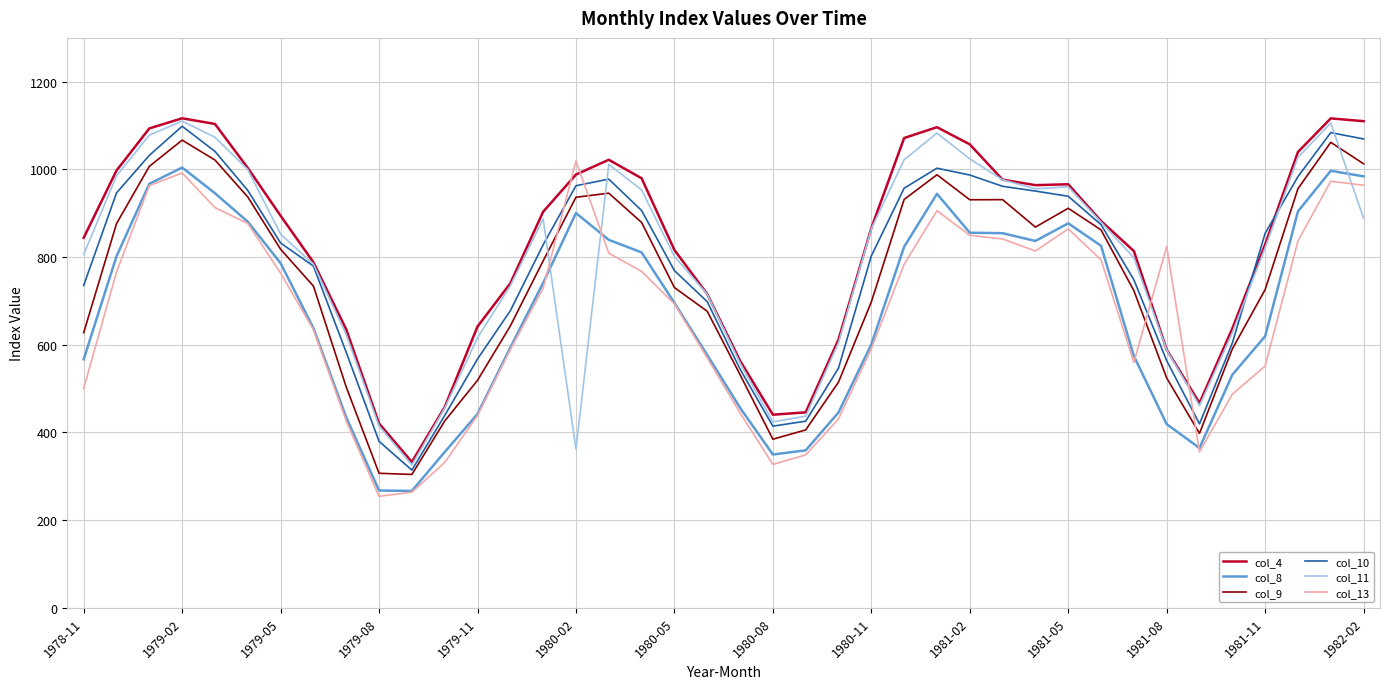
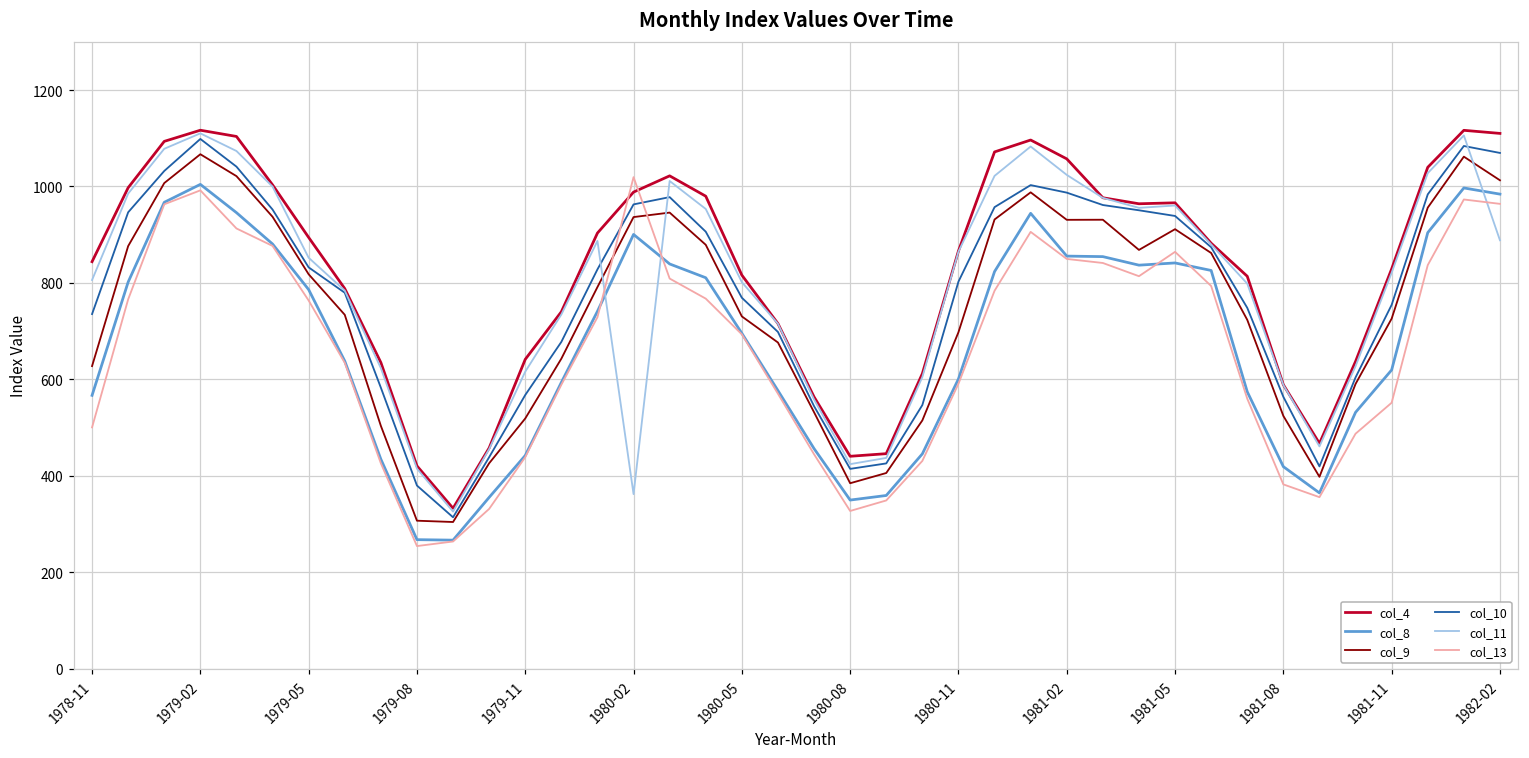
  {
    "col_4": {
      "1978-11": 840,
      "1979-02": 1120,
      "1979-05": 890,
      "1979-11": 640,
      "1980-02": 990,
      "1980-05": 820,
      "1980-08": 440,
      "1981-02": 1060,
      "1981-11": 830,
      "1982-02": 1110
    },
    "col_8": {
      "1978-11": 570,
      "1979-02": 1000,
      "1979-05": 790,
      "1979-08": 270,
      "1980-02": 900,
      "1980-08": 350,
      "1980-11": 600,
      "1981-02": 860,
-     "1981-05": 880,
+     "1981-05": 840,
      "1981-08": 420,
      "1981-11": 620,
      "1982-02": 980
    },
    "col_9": {
      "1978-11": 630,
      "1979-02": 1070,
      "1979-05": 820,
      "1979-08": 310,
      "1979-11": 520,
      "1980-02": 940,
      "1980-05": 730,
      "1980-08": 380,
      "1980-11": 700,
      "1981-02": 930,
      "1981-05": 910,
      "1981-08": 520,
      "1981-11": 730,
      "1982-02": 1010
    },
    "col_10": {
      "1978-11": 740,
      "1979-02": 1100,
      "1979-05": 830,
      "1979-08": 380,
      "1979-11": 570,
      "1980-02": 960,
      "1980-05": 770,
      "1980-08": 410,
      "1980-11": 800,
      "1981-02": 990,
      "1981-05": 940,
      "1981-08": 560,
-     "1981-11": 850,
+     "1981-11": 750,
      "1982-02": 1070
    },
    "col_11": {
      "1978-11": 810,
      "1979-02": 1110,
      "1979-05": 850,
      "1979-11": 620,
      "1980-02": 360,
      "1980-05": 800,
      "1980-08": 420,
      "1981-02": 1020,
      "1981-11": 820,
      "1982-02": 890
    },
    "col_13": {
      "1978-11": 500,
      "1979-02": 990,
      "1979-05": 760,
      "1979-08": 250,
      "1980-02": 1020,
      "1980-08": 330,
      "1980-11": 590,
      "1981-02": 850,
      "1981-05": 860,
-     "1981-08": 820,
+     "1981-08": 380,
      "1981-11": 550,
      "1982-02": 960
    }
  }
